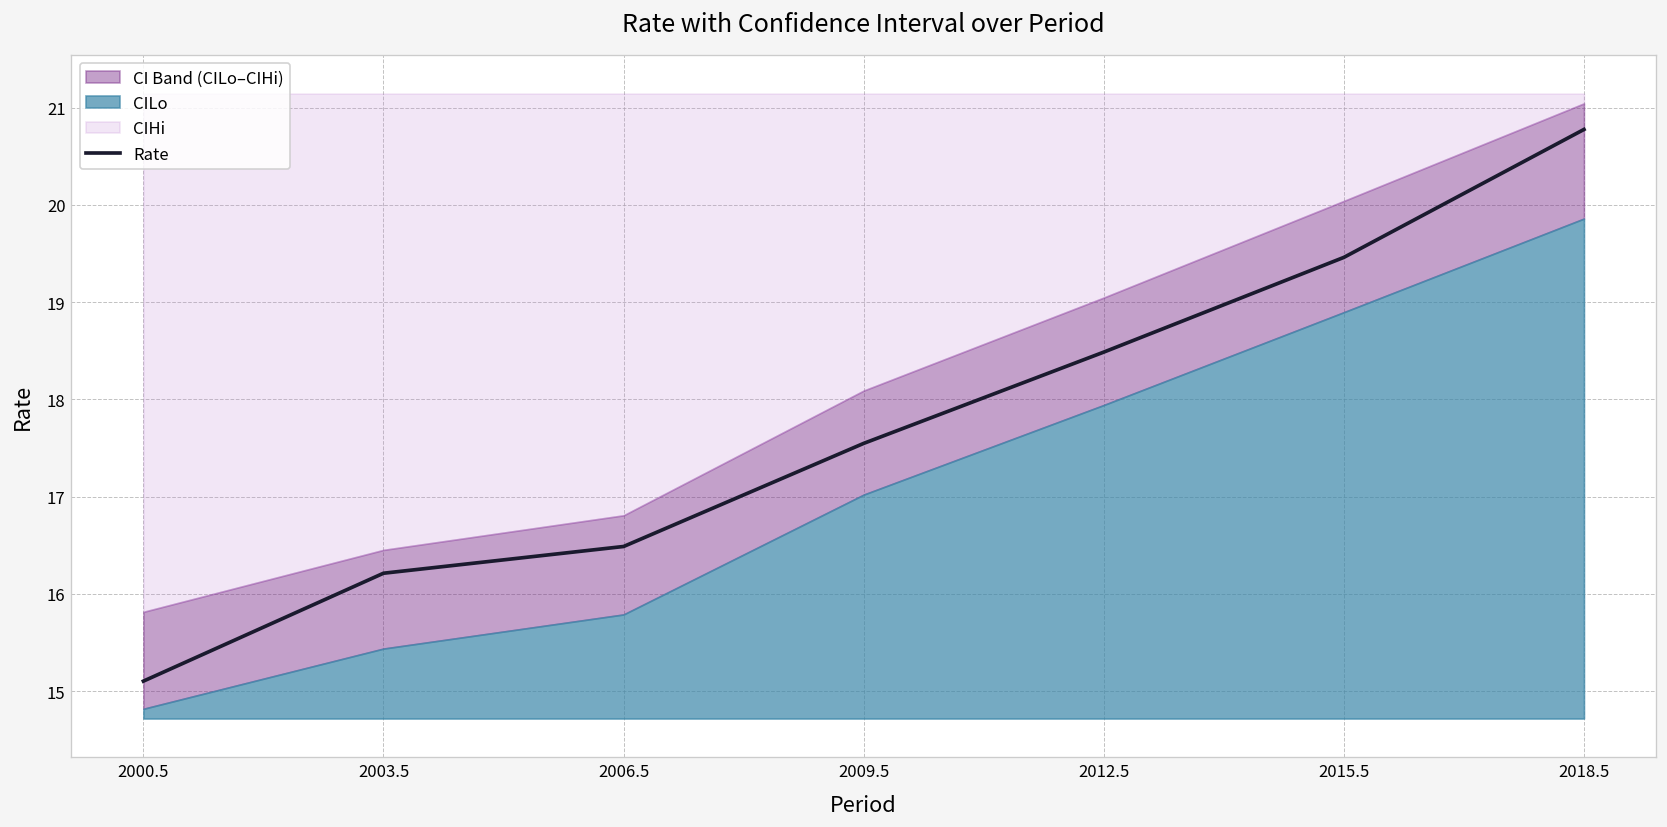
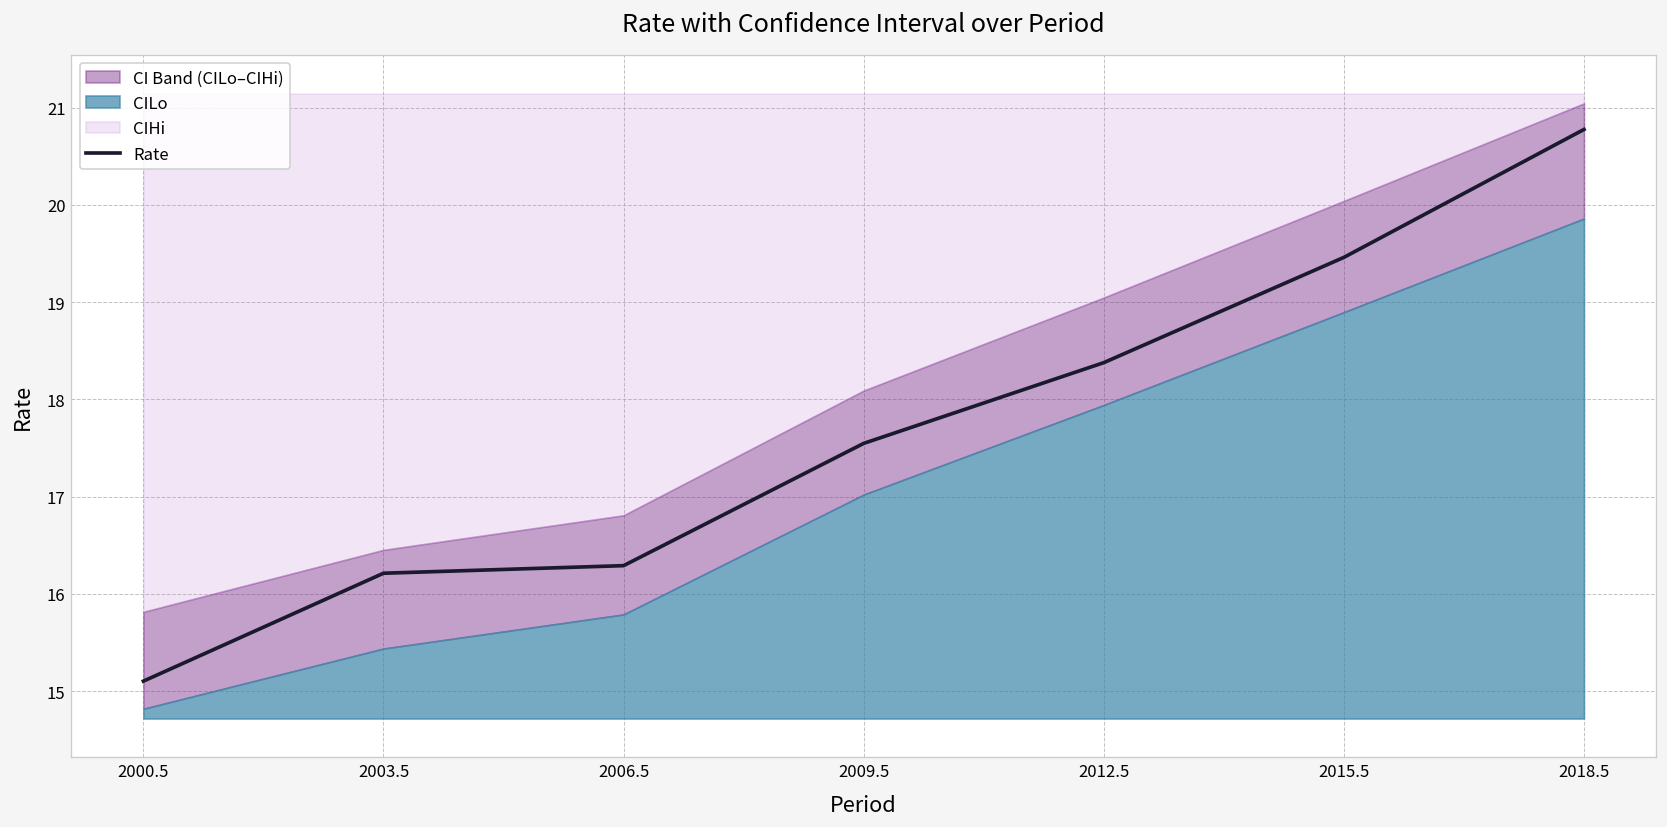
  {
    "Rate": {
      "2000.5": 15.1,
      "2003.5": 16.2,
-     "2006.5": 16.5,
+     "2006.5": 16.3,
      "2009.5": 17.5,
-     "2012.5": 18.5,
+     "2012.5": 18.4,
      "2015.5": 19.5,
      "2018.5": 20.8
    },
    "CILo": {
      "2000.5": 14.8,
      "2003.5": 15.4,
      "2006.5": 15.8,
      "2009.5": 17.0,
      "2012.5": 17.9,
      "2015.5": 18.9,
      "2018.5": 19.9
    },
    "CIHi": {
      "2003.5": 4.7,
      "2006.5": 4.3,
      "2009.5": 3.1,
      "2012.5": 2.1,
      "2015.5": 1.1,
      "2018.5": 0.1
    }
  }
